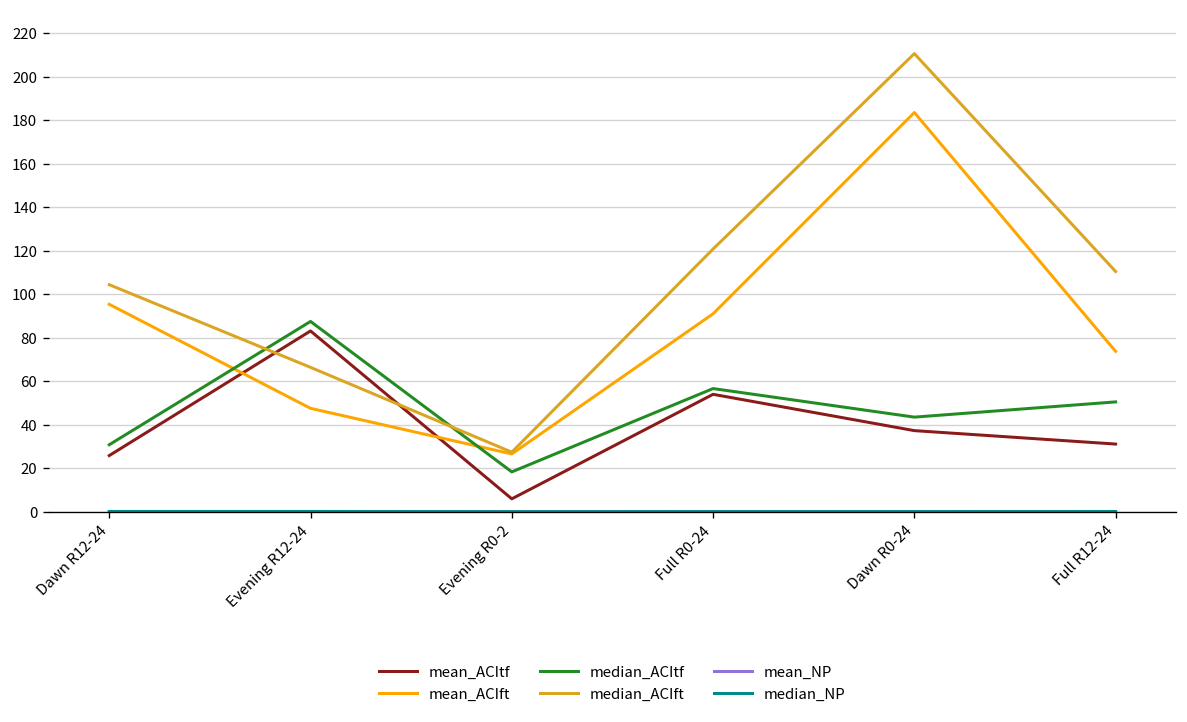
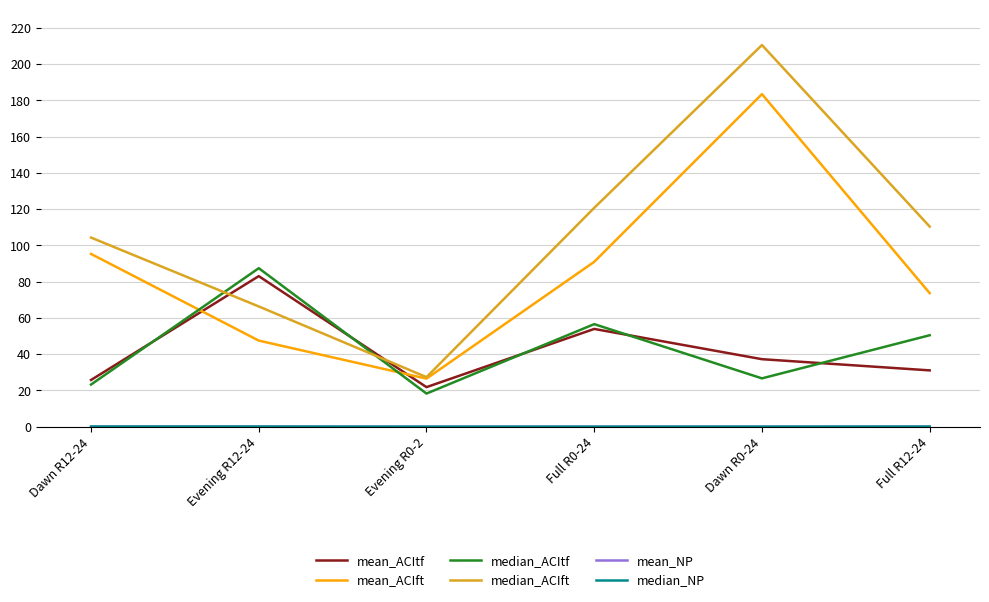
  {
    "mean_ACItf": {
      "Dawn R12-24": 26,
      "Evening R12-24": 83,
-     "Evening R0-2": 6,
+     "Evening R0-2": 22,
      "Full R0-24": 54,
      "Dawn R0-24": 37,
      "Full R12-24": 31
    },
    "median_ACItf": {
-     "Dawn R12-24": 31,
+     "Dawn R12-24": 23,
      "Evening R12-24": 87,
      "Evening R0-2": 18,
      "Full R0-24": 57,
-     "Dawn R0-24": 43,
+     "Dawn R0-24": 27,
      "Full R12-24": 50
    },
    "median_NP": {
      "Dawn R12-24": 0,
      "Evening R12-24": 0,
      "Evening R0-2": 0,
      "Full R0-24": 0,
      "Dawn R0-24": 0,
      "Full R12-24": 0
    }
  }
